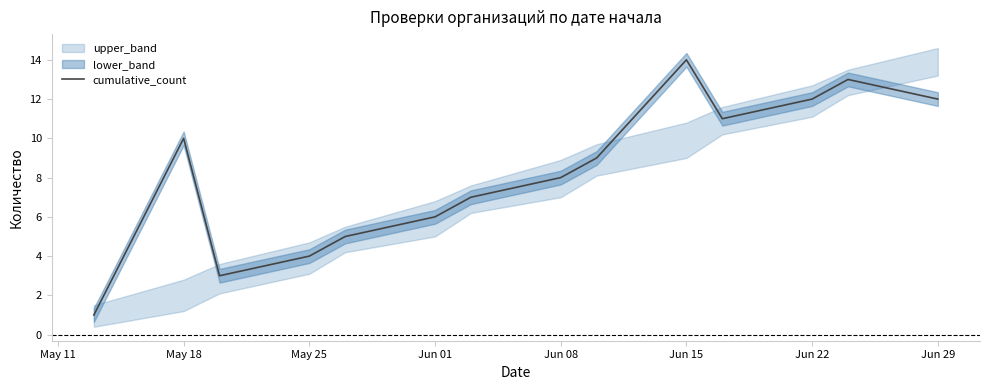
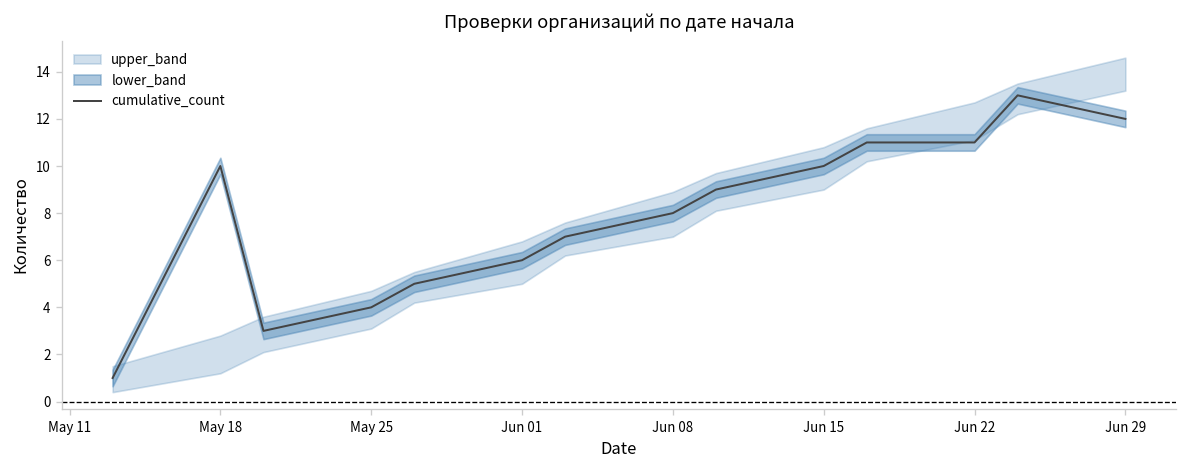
  {
    "cumulative_count": {
      "May 18": 10,
      "May 25": 4,
      "Jun 01": 6,
      "Jun 08": 8,
-     "Jun 15": 14,
-     "Jun 22": 12,
+     "Jun 15": 10,
+     "Jun 22": 11,
      "Jun 29": 12
    }
  }
